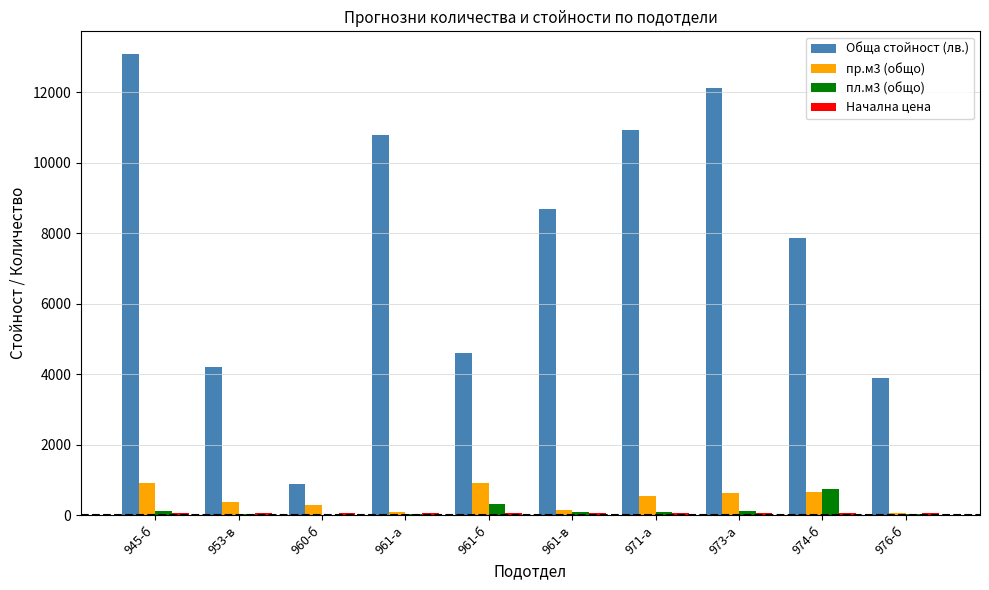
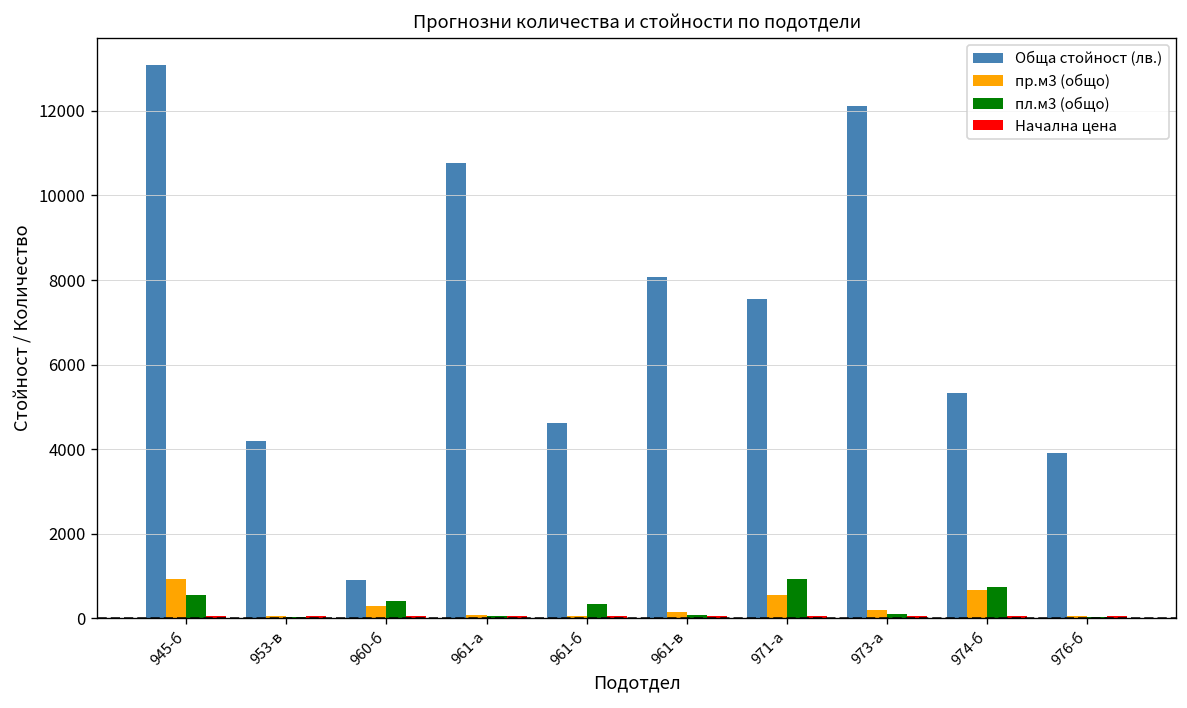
  {
    "Обща стойност (лв.)": {
      "945-б": 13100,
      "953-в": 4200,
      "960-б": 900,
      "961-а": 10800,
      "961-б": 4600,
-     "961-в": 8700,
-     "971-а": 10900,
+     "961-в": 8100,
+     "971-а": 7600,
      "973-а": 12100,
-     "974-б": 7900,
+     "974-б": 5300,
      "976-б": 3900
    },
    "пр.м3 (общо)": {
      "945-б": 900,
-     "953-в": 400,
+     "953-в": 100,
      "960-б": 300,
      "961-а": 100,
-     "961-б": 900,
+     "961-б": 100,
      "961-в": 100,
      "971-а": 500,
-     "973-а": 600,
+     "973-а": 200,
      "974-б": 700
    },
    "пл.м3 (общо)": {
-     "945-б": 100,
-     "960-б": 0,
+     "945-б": 600,
+     "960-б": 400,
      "961-б": 300,
      "961-в": 100,
-     "971-а": 100,
+     "971-а": 900,
      "973-а": 100,
      "974-б": 700
    }
  }
